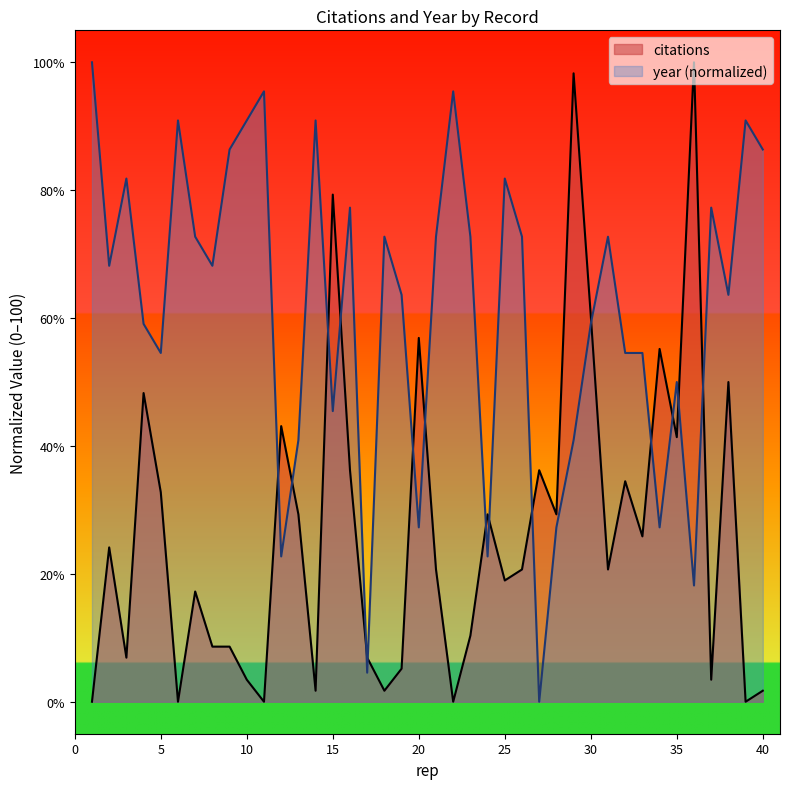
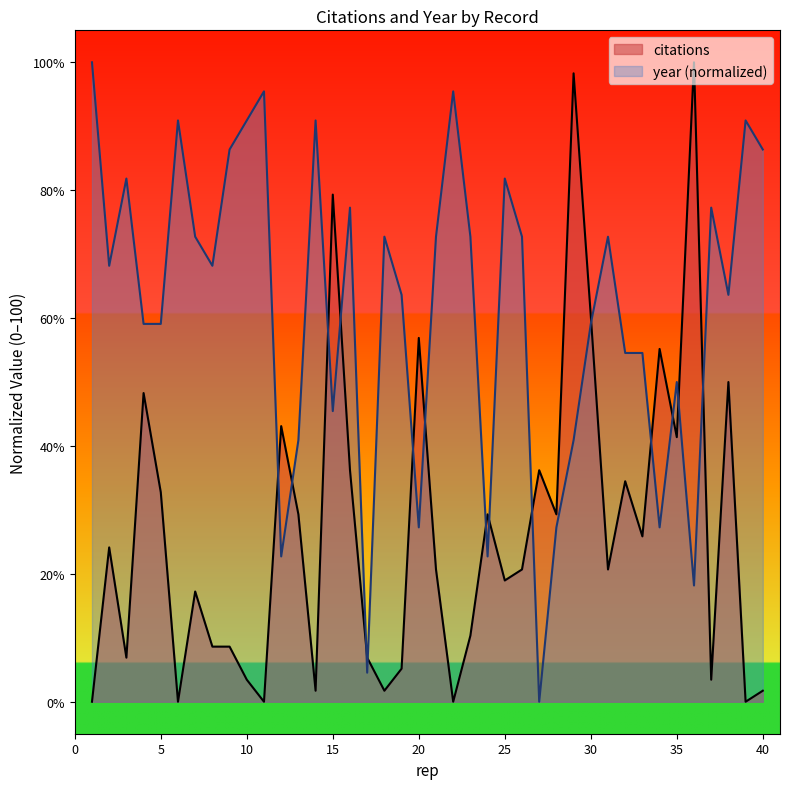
  {
    "citations": {
      "5": "33%",
      "10": "3%",
      "15": "79%",
      "20": "57%",
      "25": "19%",
      "30": "60%",
      "35": "41%",
      "40": "2%"
    },
    "year (normalized)": {
-     "5": "55%",
+     "5": "59%",
      "10": "91%",
      "15": "45%",
      "20": "27%",
      "25": "82%",
      "30": "59%",
      "35": "50%",
      "40": "86%"
    }
  }
